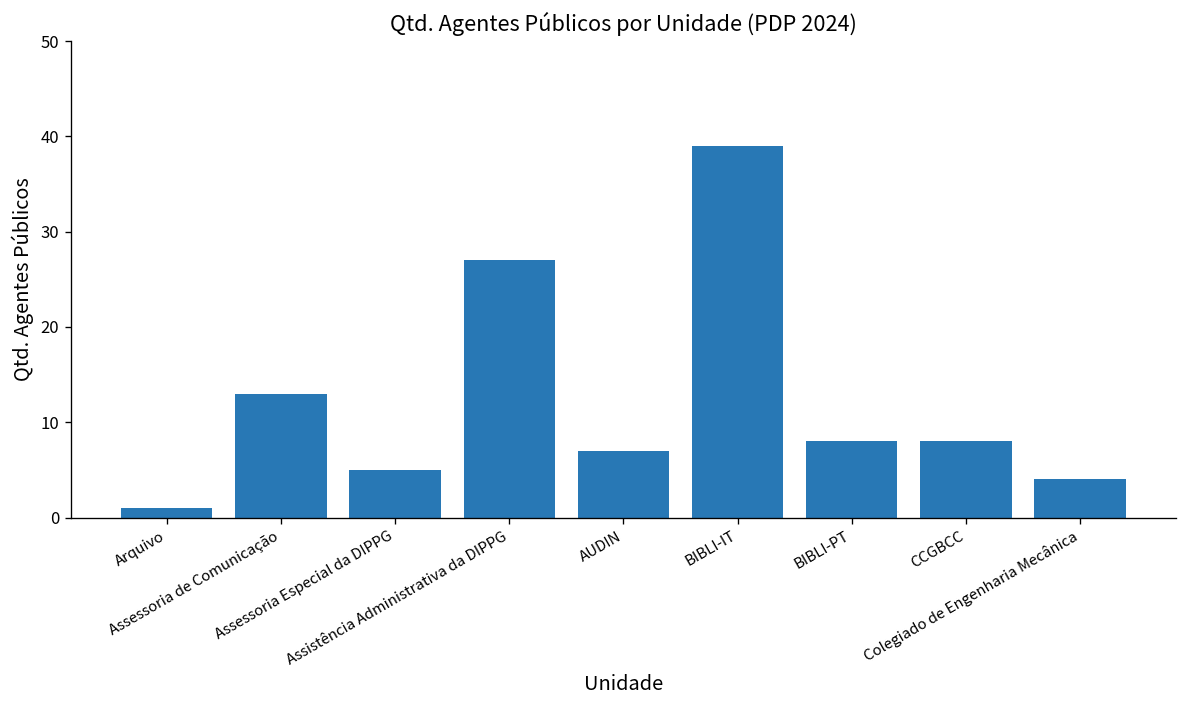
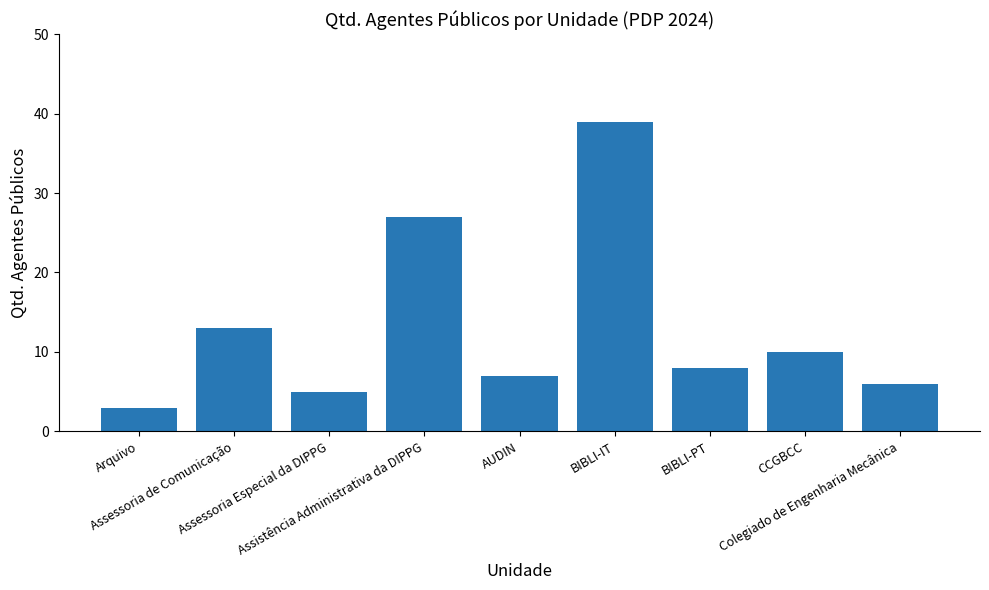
  {
-   "Arquivo": 1,
+   "Arquivo": 3,
    "Assessoria de Comunicação": 13,
    "Assessoria Especial da DIPPG": 5,
    "Assistência Administrativa da DIPPG": 27,
    "AUDIN": 7,
    "BIBLI-IT": 39,
    "BIBLI-PT": 8,
-   "CCGBCC": 8,
-   "Colegiado de Engenharia Mecânica": 4
+   "CCGBCC": 10,
+   "Colegiado de Engenharia Mecânica": 6
  }
